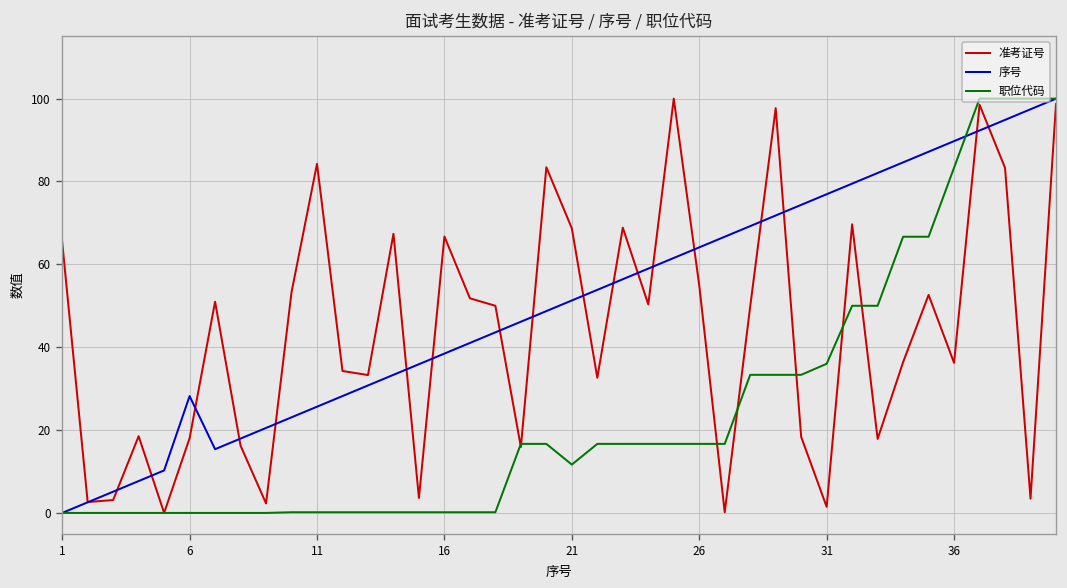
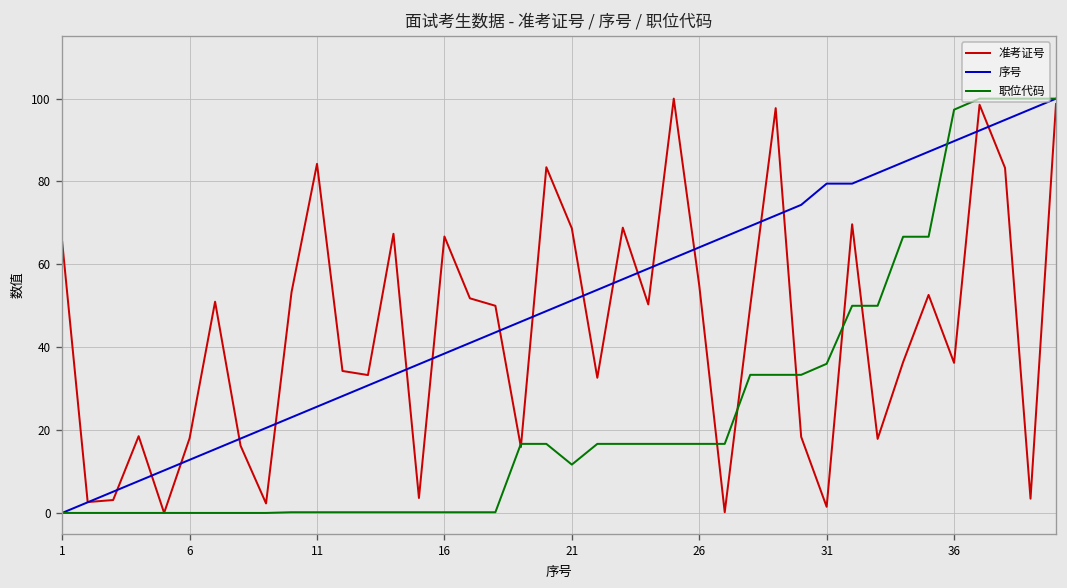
  {
    "准考证号": {
      "1": 65,
      "6": 18,
      "11": 84,
      "16": 67,
      "21": 69,
      "26": 55,
      "31": 1,
      "36": 36
    },
    "序号": {
-     "6": 28,
+     "6": 13,
      "11": 26,
      "16": 38,
      "21": 51,
      "26": 64,
-     "31": 77,
+     "31": 79,
      "36": 90
    },
    "职位代码": {
      "6": 0,
      "11": 0,
      "16": 0,
      "21": 12,
      "26": 17,
      "31": 36,
-     "36": 83
+     "36": 97
    }
  }
